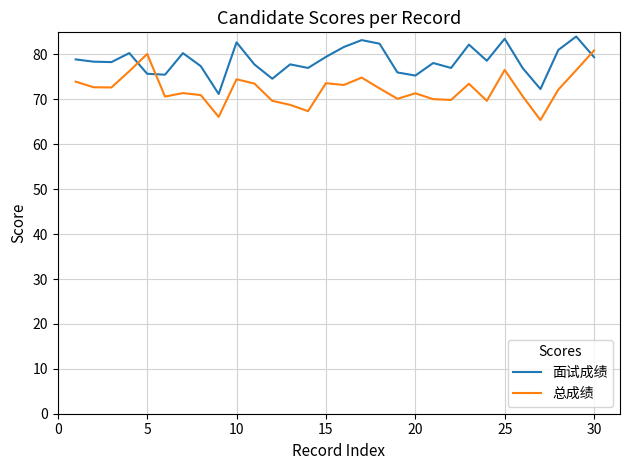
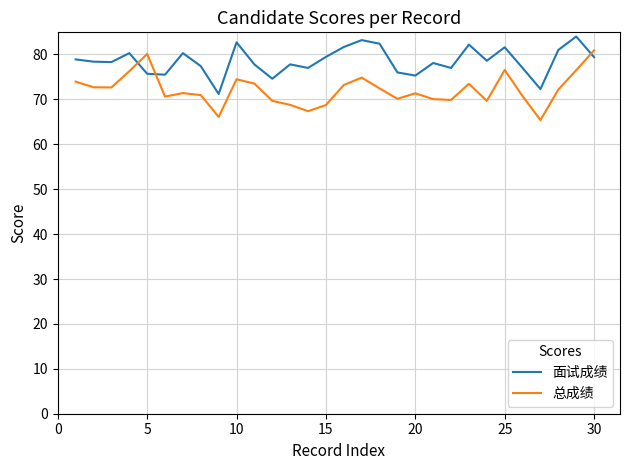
  {
    "面试成绩": {
      "5": 76,
      "10": 83,
      "15": 79,
      "20": 75,
-     "25": 84,
+     "25": 82,
      "30": 79
    },
    "总成绩": {
      "5": 80,
      "10": 74,
-     "15": 74,
+     "15": 69,
      "20": 71,
      "25": 77,
      "30": 81
    }
  }
